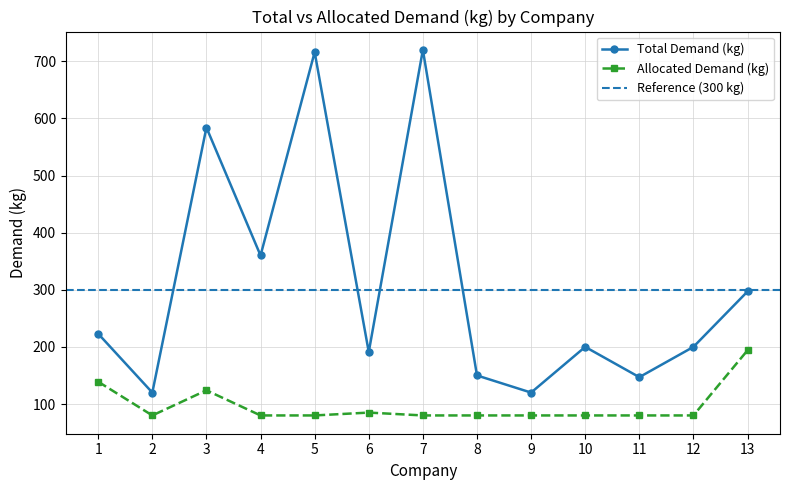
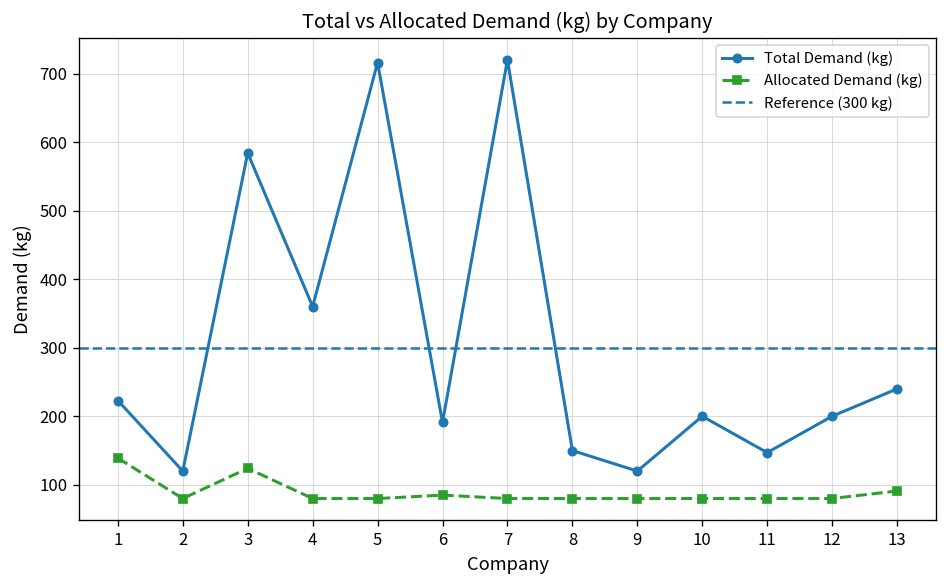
  {
    "Total Demand (kg)": {
      "1": 220,
      "2": 120,
      "3": 580,
      "4": 360,
      "5": 720,
      "6": 190,
      "7": 720,
      "8": 150,
      "9": 120,
      "10": 200,
      "11": 150,
      "12": 200,
-     "13": 300
+     "13": 240
    },
    "Allocated Demand (kg)": {
      "1": 140,
      "2": 80,
      "3": 120,
      "4": 80,
      "5": 80,
      "6": 90,
      "7": 80,
      "8": 80,
      "9": 80,
      "10": 80,
      "11": 80,
      "12": 80,
-     "13": 190
+     "13": 90
    }
  }
